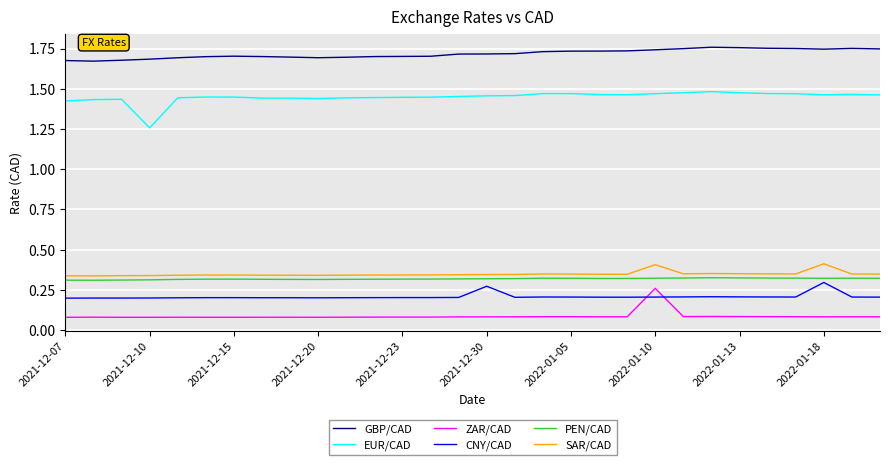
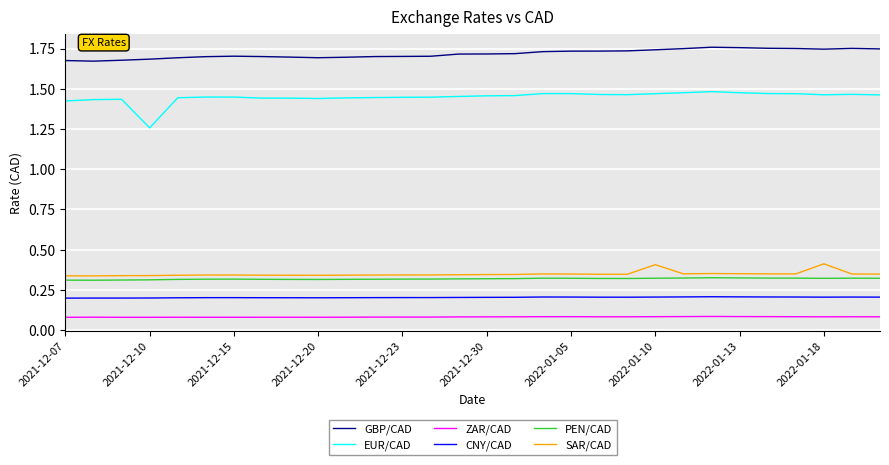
  {
    "GBP/CAD": {
      "2021-12-07": 1.68,
      "2021-12-10": 1.68,
      "2021-12-15": 1.70,
      "2021-12-20": 1.69,
      "2021-12-23": 1.70,
      "2021-12-30": 1.72,
      "2022-01-05": 1.73,
      "2022-01-10": 1.74,
      "2022-01-13": 1.76,
      "2022-01-18": 1.75
    },
    "EUR/CAD": {
      "2021-12-07": 1.42,
      "2021-12-10": 1.26,
      "2021-12-15": 1.45,
      "2021-12-20": 1.44,
      "2021-12-23": 1.45,
      "2021-12-30": 1.46,
      "2022-01-05": 1.47,
      "2022-01-10": 1.47,
      "2022-01-13": 1.48,
      "2022-01-18": 1.46
    },
    "ZAR/CAD": {
      "2021-12-07": 0.08,
      "2021-12-10": 0.08,
      "2021-12-15": 0.08,
      "2021-12-20": 0.08,
      "2021-12-23": 0.08,
      "2021-12-30": 0.08,
      "2022-01-05": 0.08,
-     "2022-01-10": 0.26,
+     "2022-01-10": 0.08,
      "2022-01-13": 0.08,
      "2022-01-18": 0.08
    },
    "CNY/CAD": {
      "2021-12-07": 0.20,
      "2021-12-10": 0.20,
      "2021-12-15": 0.20,
      "2021-12-20": 0.20,
      "2021-12-23": 0.20,
-     "2021-12-30": 0.27,
+     "2021-12-30": 0.20,
      "2022-01-05": 0.21,
      "2022-01-10": 0.21,
      "2022-01-13": 0.21,
-     "2022-01-18": 0.30
+     "2022-01-18": 0.20
    },
    "PEN/CAD": {
      "2021-12-07": 0.31,
      "2021-12-10": 0.31,
      "2021-12-15": 0.32,
      "2021-12-20": 0.31,
      "2021-12-23": 0.32,
      "2021-12-30": 0.32,
      "2022-01-05": 0.32,
      "2022-01-10": 0.32,
      "2022-01-13": 0.32,
      "2022-01-18": 0.32
    },
    "SAR/CAD": {
      "2021-12-07": 0.34,
      "2021-12-10": 0.34,
      "2021-12-15": 0.34,
      "2021-12-20": 0.34,
      "2021-12-23": 0.34,
      "2021-12-30": 0.35,
      "2022-01-05": 0.35,
      "2022-01-10": 0.41,
      "2022-01-13": 0.35,
      "2022-01-18": 0.41
    }
  }
